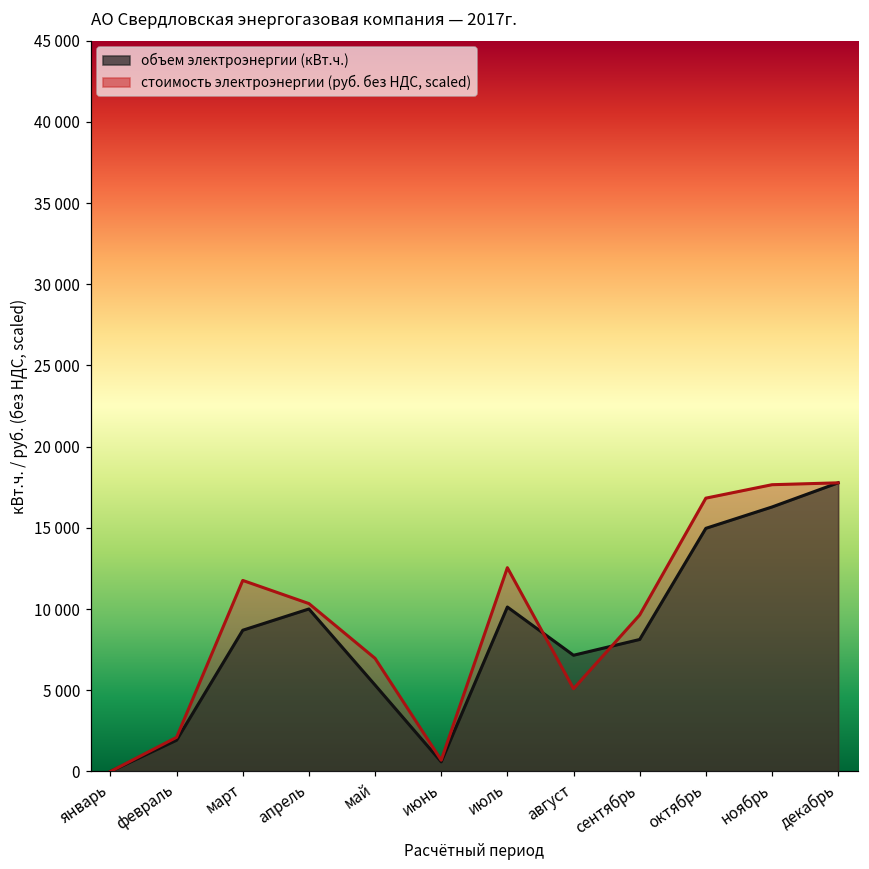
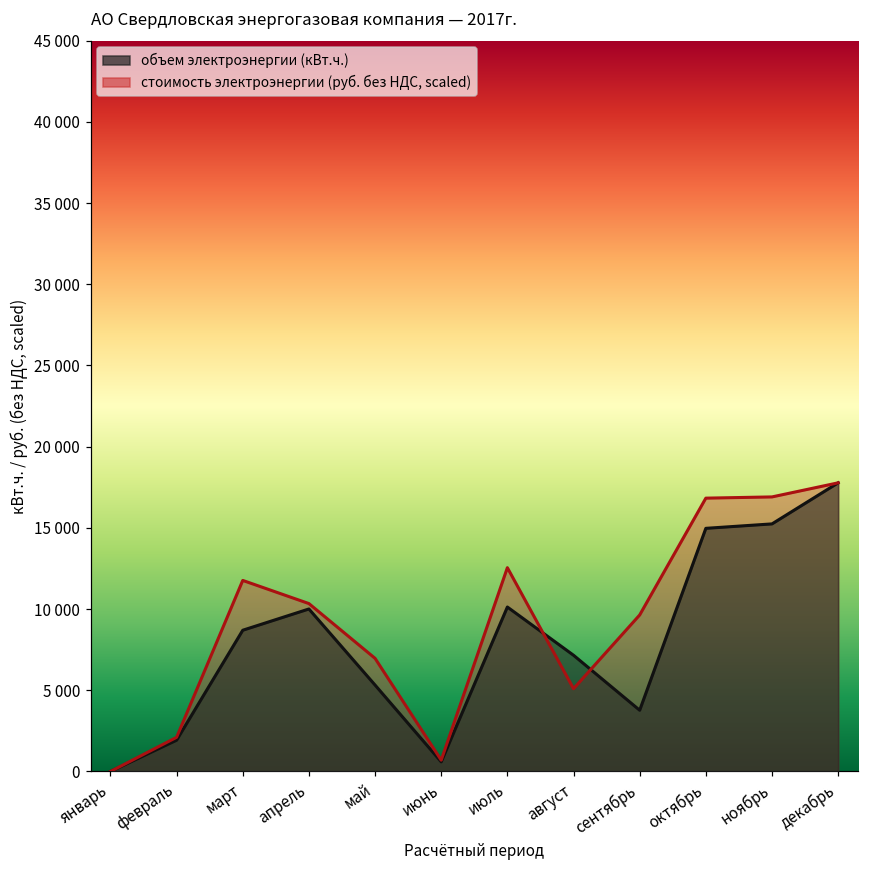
  {
    "объем электроэнергии (кВт.ч.)": {
      "февраль": 1900,
      "март": 8700,
      "апрель": 10000,
      "май": 5300,
      "июль": 10100,
      "август": 7200,
-     "сентябрь": 8100,
+     "сентябрь": 3800,
      "октябрь": 15000,
-     "ноябрь": 16300
+     "ноябрь": 15200
    },
    "стоимость электроэнергии (руб. без НДС, scaled)": {
      "февраль": 2100,
      "март": 11800,
      "апрель": 10300,
      "май": 7000,
      "июль": 12500,
      "август": 5100,
      "сентябрь": 9600,
      "октябрь": 16800,
-     "ноябрь": 17700
+     "ноябрь": 16900
    }
  }
